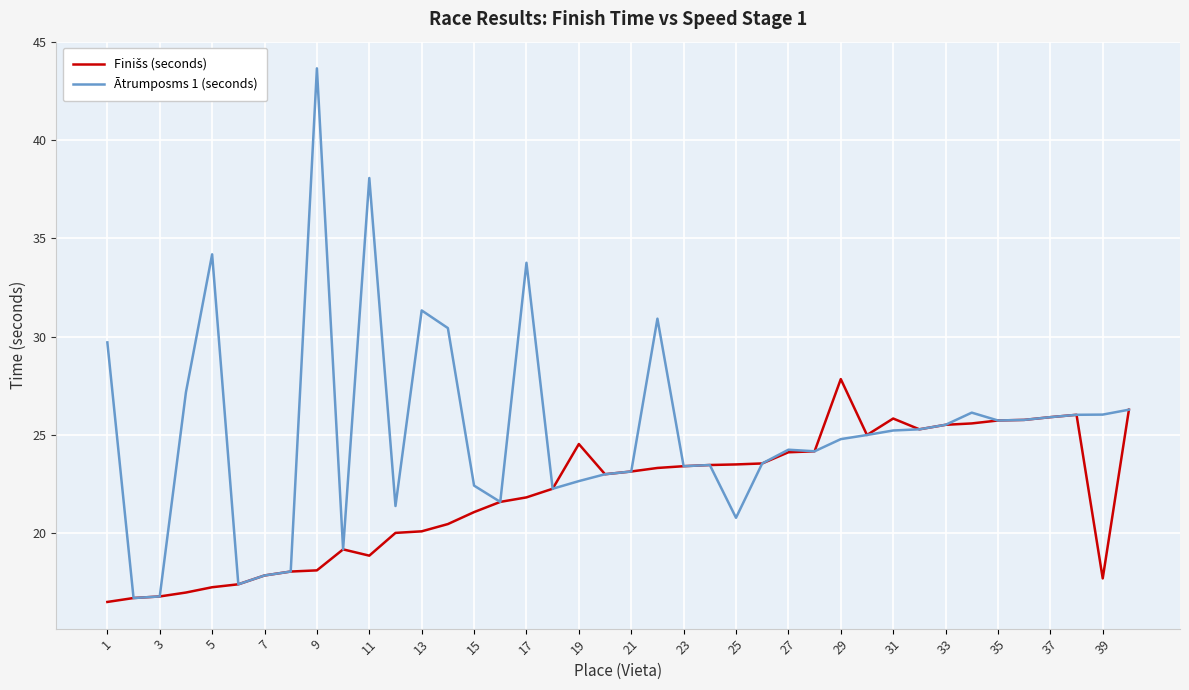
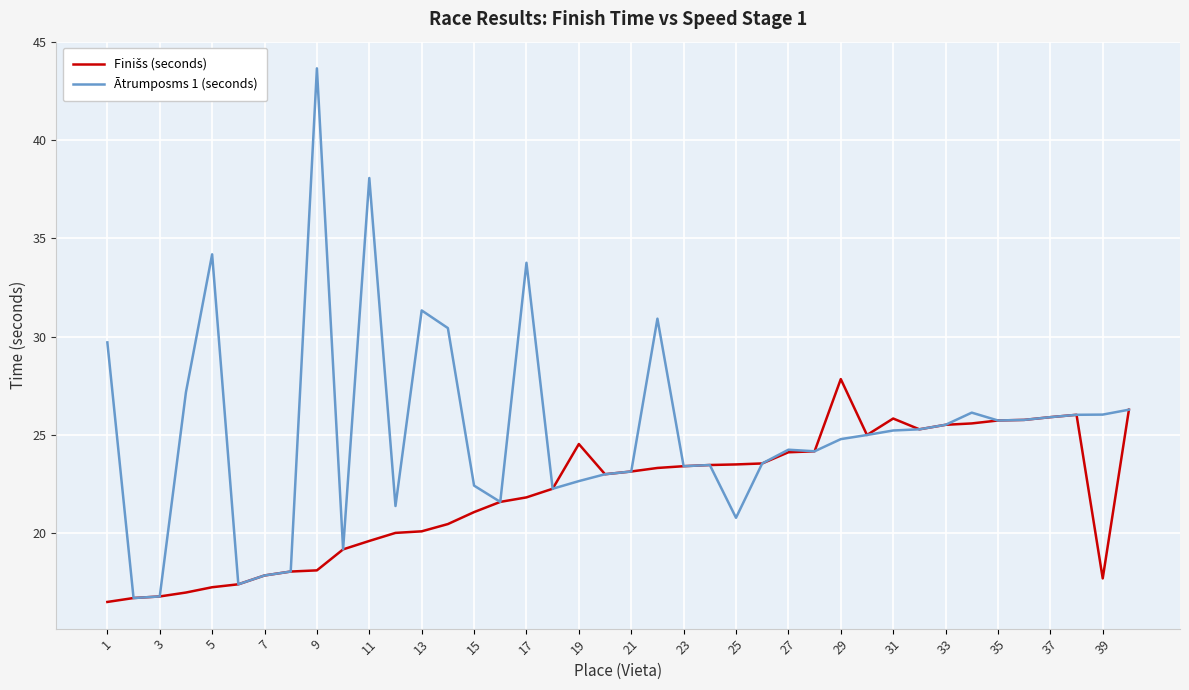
  {
    "Finišs (seconds)": {
      "1": 16.5,
      "5": 17.2,
      "9": 18.1,
-     "11": 18.8,
+     "11": 19.6,
      "13": 20.1,
      "15": 21.1,
      "17": 21.8,
      "19": 24.5,
      "25": 23.5,
      "27": 24.1,
      "29": 27.8,
      "31": 25.8,
      "39": 17.7
    },
    "Ātrumposms 1 (seconds)": {
      "1": 29.7,
      "5": 34.2,
      "9": 43.7,
      "11": 38.1,
      "13": 31.3,
      "15": 22.4,
      "17": 33.8,
      "19": 22.6,
      "25": 20.8,
      "27": 24.2,
      "29": 24.8,
      "31": 25.2,
      "39": 26.0
    }
  }
